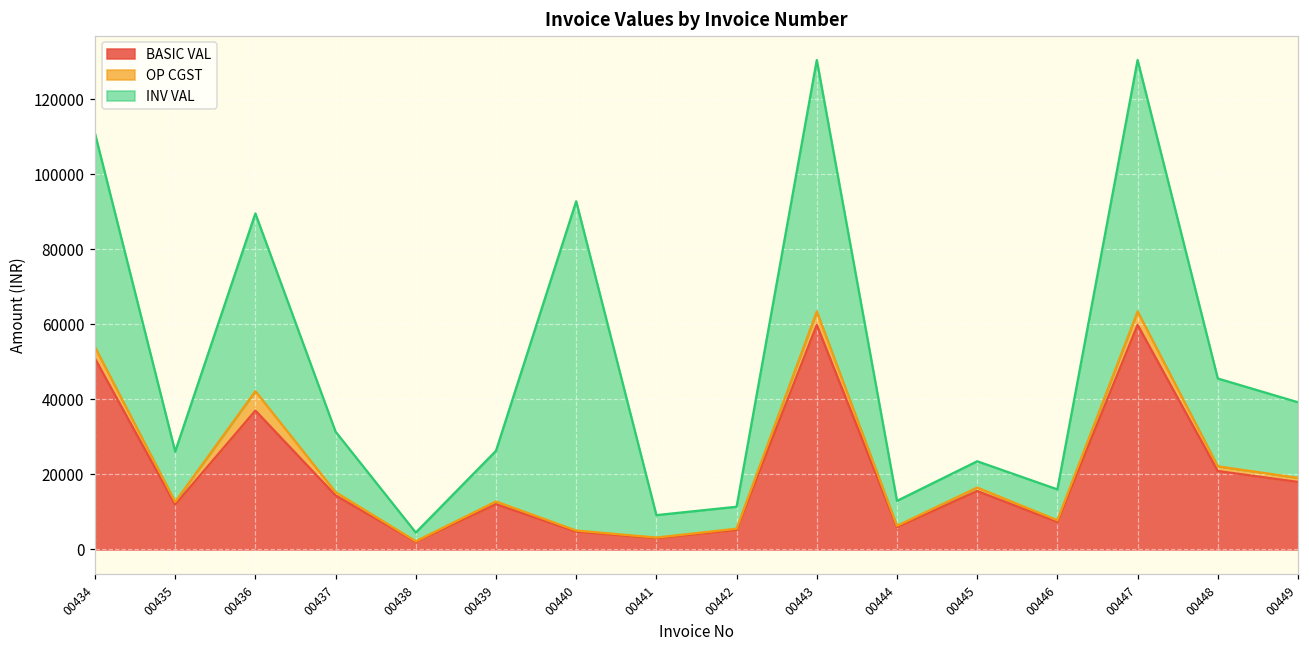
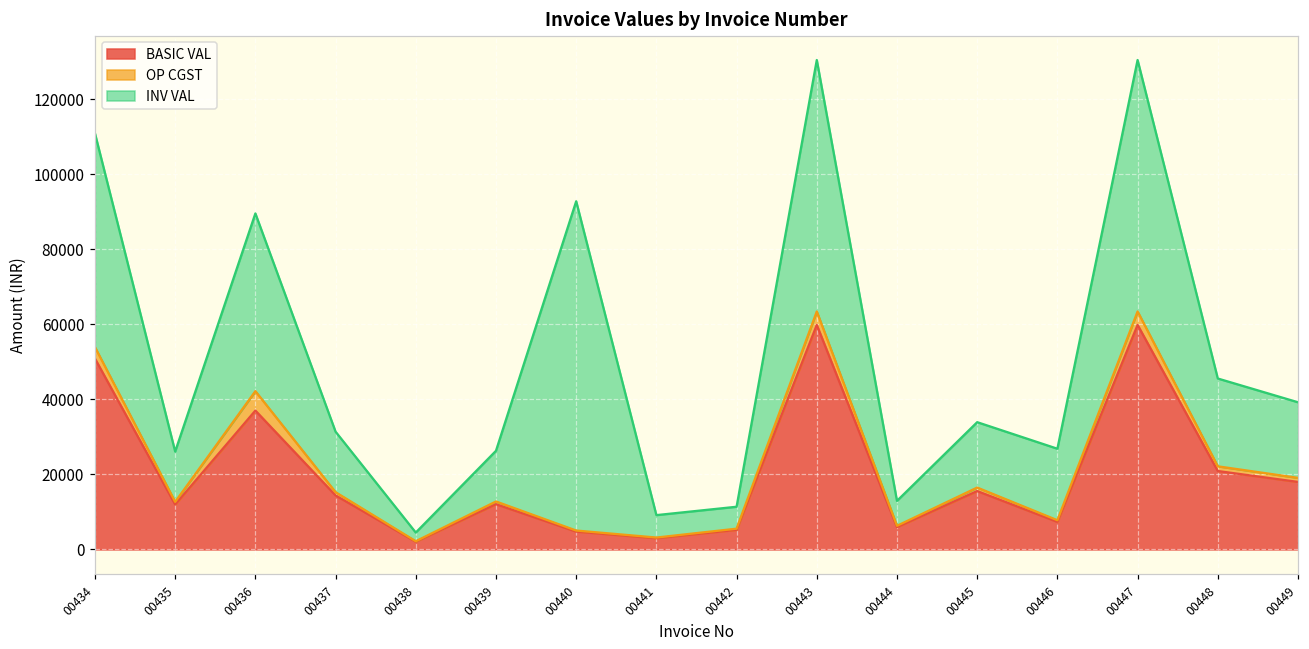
  {
    "BASIC VAL": {
      "00434": 51000,
      "00436": 37000,
      "00437": 14000,
      "00443": 60000,
      "00445": 16000,
      "00447": 60000,
      "00448": 21000,
      "00449": 18000
    },
    "OP CGST": {
      "00434": 3000,
      "00436": 5000,
      "00437": 1000,
      "00443": 4000,
      "00445": 1000,
      "00447": 4000,
      "00448": 1000,
      "00449": 1000
    },
    "INV VAL": {
      "00434": 57000,
      "00435": 13000,
      "00436": 47000,
      "00437": 16000,
      "00438": 2000,
      "00439": 14000,
      "00440": 88000,
      "00441": 6000,
      "00442": 6000,
      "00443": 67000,
      "00444": 7000,
-     "00445": 7000,
-     "00446": 8000,
+     "00445": 17000,
+     "00446": 19000,
      "00447": 67000,
      "00448": 23000,
      "00449": 20000
    }
  }
